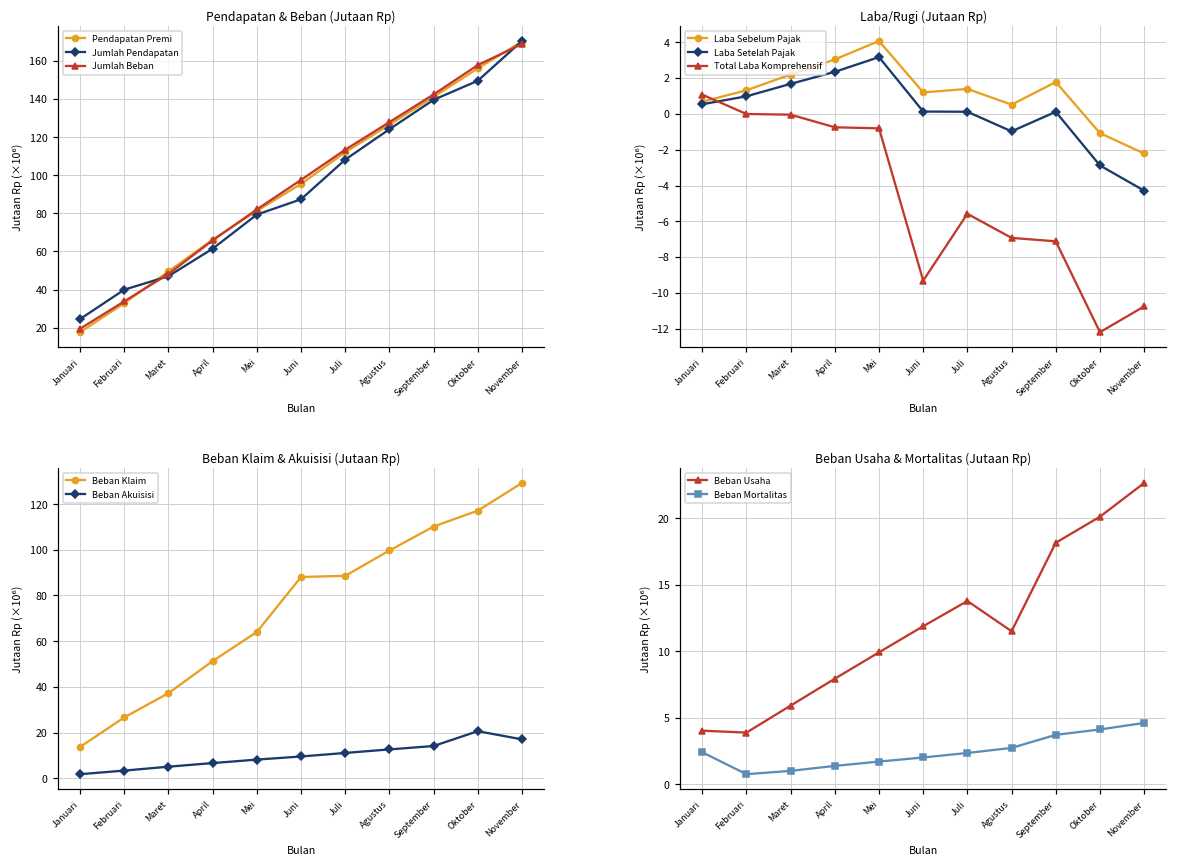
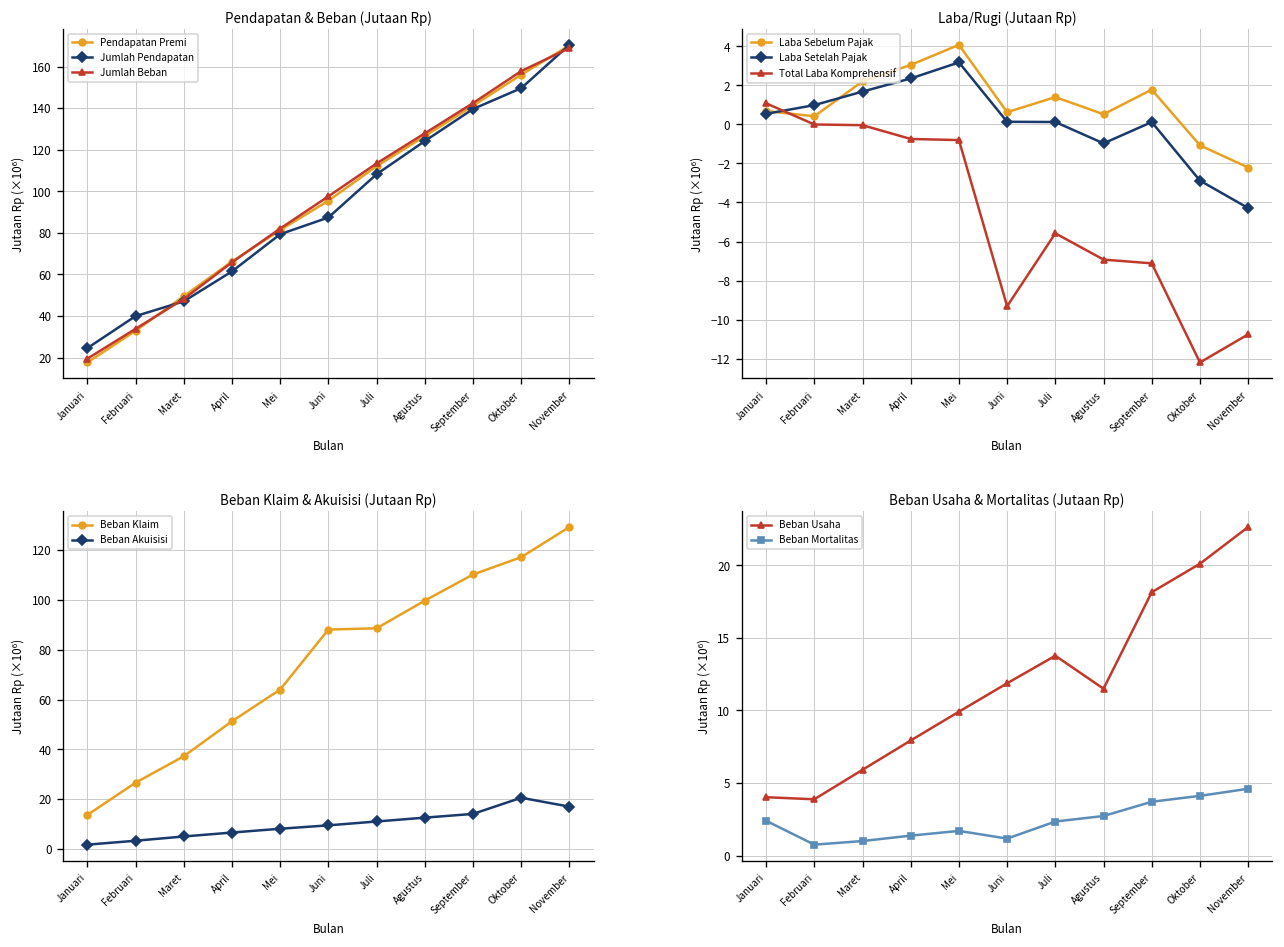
  {
    "Pendapatan & Beban (Jutaan Rp)": {
      "Pendapatan Premi": {
        "Januari": 18,
        "Juni": 95,
        "Oktober": 156
      },
      "Jumlah Pendapatan": {
        "Januari": 25,
        "Februari": 40,
        "April": 61,
        "Mei": 79,
        "Juni": 87,
        "Juli": 108,
        "Agustus": 124,
        "September": 140,
        "Oktober": 150
      },
      "Jumlah Beban": {
        "Januari": 19,
        "Juni": 98,
        "Oktober": 158
      }
    },
    "Laba/Rugi (Jutaan Rp)": {
      "Laba Sebelum Pajak": {
-       "Februari": 1.3,
+       "Februari": 0.4,
        "April": 3.0,
        "Mei": 4.1,
-       "Juni": 1.2,
+       "Juni": 0.6,
        "Juli": 1.4,
        "Agustus": 0.5,
        "September": 1.8,
        "Oktober": -1.1,
        "November": -2.2
      },
      "Laba Setelah Pajak": {
        "Februari": 1.0,
        "Maret": 1.7,
        "April": 2.4,
        "Mei": 3.2,
        "Juni": 0.1,
        "Juli": 0.1,
        "Agustus": -1.0,
        "September": 0.1,
        "Oktober": -2.9,
        "November": -4.3
      },
      "Total Laba Komprehensif": {
        "Januari": 1.1,
        "Februari": 0.0,
        "Maret": 0.0,
        "April": -0.7,
        "Mei": -0.8,
        "Juni": -9.3,
        "Juli": -5.6,
        "Agustus": -6.9,
        "September": -7.1,
        "Oktober": -12.2,
        "November": -10.8
      }
    },
    "Beban Klaim & Akuisisi (Jutaan Rp)": {
      "Beban Klaim": {
        "Januari": 14,
        "Februari": 27,
        "Maret": 37,
        "April": 51,
        "Mei": 64,
        "Juni": 88,
        "Juli": 89,
        "Agustus": 100,
        "September": 110,
        "Oktober": 117,
        "November": 129
      },
      "Beban Akuisisi": {
        "Januari": 2,
        "Februari": 3,
        "Maret": 5,
        "April": 7,
        "Mei": 8,
        "Juni": 10,
        "Juli": 11,
        "Agustus": 13,
        "September": 14,
        "Oktober": 21,
        "November": 17
      }
    },
    "Beban Usaha & Mortalitas (Jutaan Rp)": {
      "Beban Usaha": {
        "Januari": 4.0,
        "Februari": 3.9,
        "Maret": 5.9,
        "April": 7.9,
        "Mei": 9.9,
        "Juni": 11.9,
        "Juli": 13.8,
        "Agustus": 11.5,
        "September": 18.1,
        "Oktober": 20.1,
        "November": 22.6
      },
      "Beban Mortalitas": {
        "Januari": 2.4,
        "Februari": 0.7,
        "Maret": 1.0,
        "April": 1.4,
        "Mei": 1.7,
-       "Juni": 2.0,
+       "Juni": 1.2,
        "Juli": 2.3,
        "Agustus": 2.7,
        "September": 3.7,
        "Oktober": 4.1,
        "November": 4.6
      }
    }
  }
